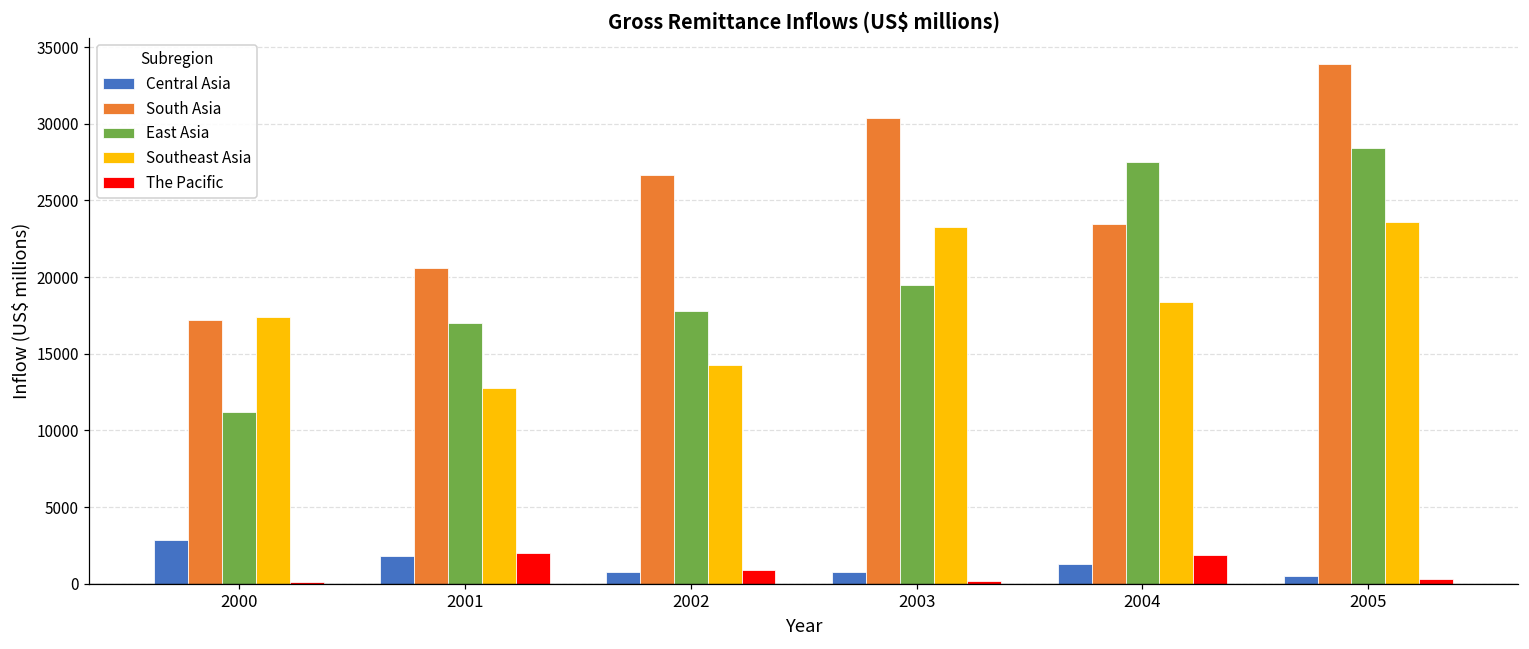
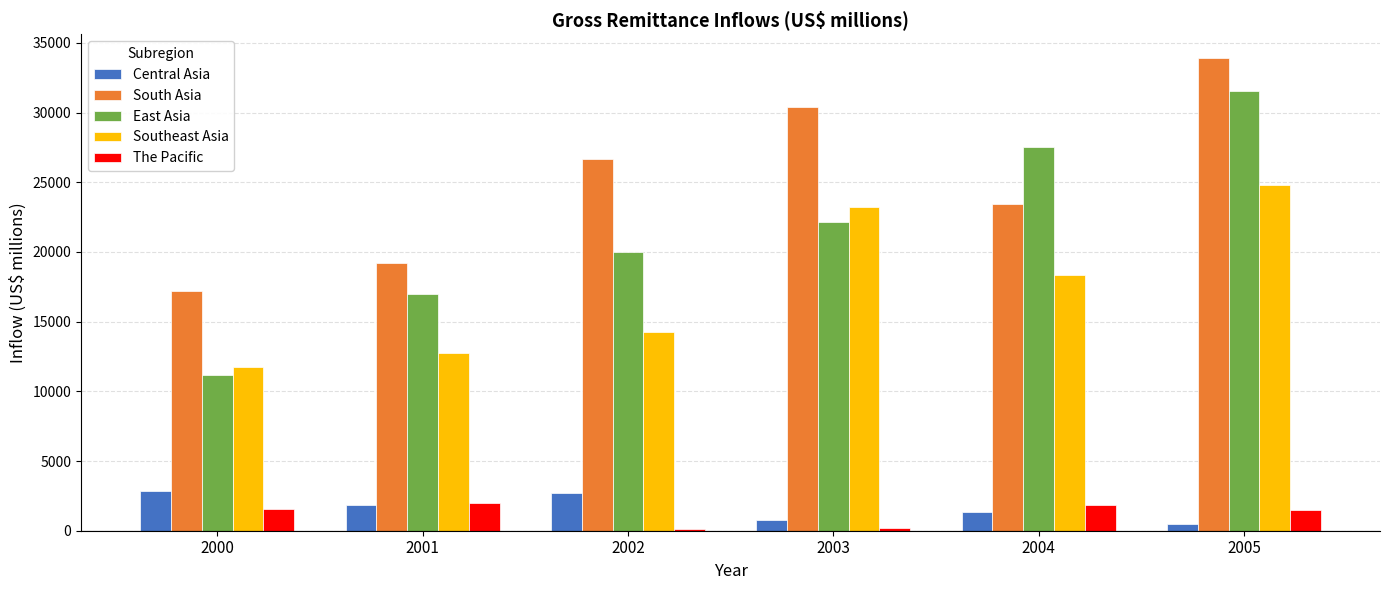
  {
    "Central Asia": {
      "2000": 2900,
      "2001": 1800,
-     "2002": 800,
+     "2002": 2700,
      "2003": 800,
      "2004": 1300,
      "2005": 500
    },
    "South Asia": {
      "2000": 17200,
-     "2001": 20600,
+     "2001": 19200,
      "2002": 26700,
      "2003": 30400,
      "2004": 23500,
      "2005": 33900
    },
    "East Asia": {
      "2000": 11200,
      "2001": 17000,
-     "2002": 17800,
-     "2003": 19500,
+     "2002": 20000,
+     "2003": 22200,
      "2004": 27500,
-     "2005": 28400
+     "2005": 31500
    },
    "Southeast Asia": {
-     "2000": 17400,
+     "2000": 11800,
      "2001": 12800,
      "2002": 14200,
      "2003": 23200,
      "2004": 18400,
-     "2005": 23600
+     "2005": 24800
    },
    "The Pacific": {
-     "2000": 100,
+     "2000": 1500,
      "2001": 2000,
-     "2002": 900,
+     "2002": 200,
      "2003": 200,
      "2004": 1900,
-     "2005": 300
+     "2005": 1500
    }
  }
